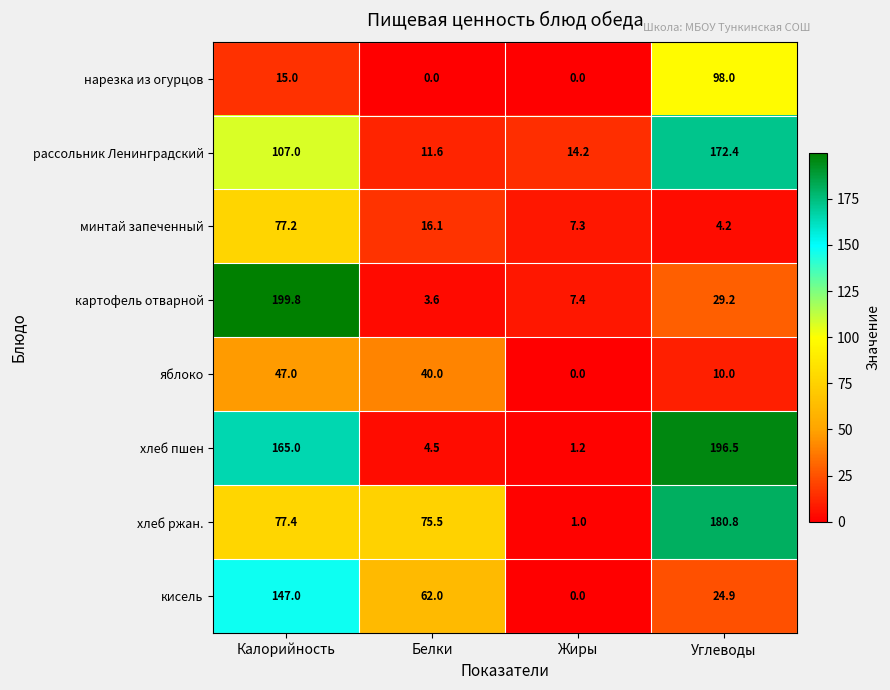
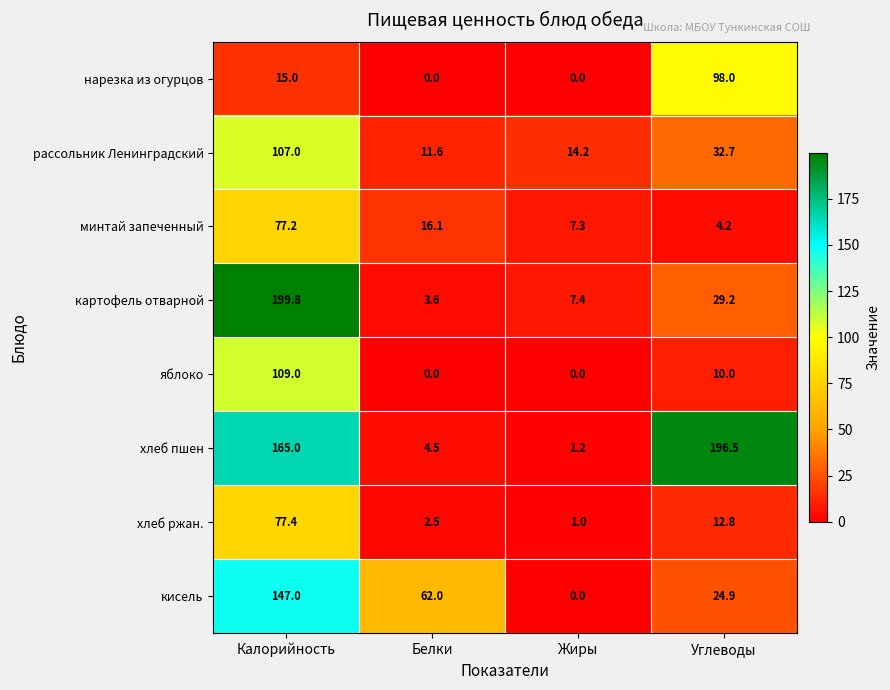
  {
    "нарезка из огурцов": {
      "Калорийность": 15.0,
      "Белки": 0.0,
      "Жиры": 0.0,
      "Углеводы": 98.0
    },
    "рассольник Ленинградский": {
      "Калорийность": 107.0,
      "Белки": 11.6,
      "Жиры": 14.2,
-     "Углеводы": 172.4
+     "Углеводы": 32.7
    },
    "минтай запеченный": {
      "Калорийность": 77.2,
      "Белки": 16.1,
      "Жиры": 7.3,
      "Углеводы": 4.2
    },
    "картофель отварной": {
      "Калорийность": 199.8,
      "Белки": 3.6,
      "Жиры": 7.4,
      "Углеводы": 29.2
    },
    "яблоко": {
-     "Калорийность": 47.0,
-     "Белки": 40.0,
+     "Калорийность": 109.0,
+     "Белки": 0.0,
      "Жиры": 0.0,
      "Углеводы": 10.0
    },
    "хлеб пшен": {
      "Калорийность": 165.0,
      "Белки": 4.5,
      "Жиры": 1.2,
      "Углеводы": 196.5
    },
    "хлеб ржан.": {
      "Калорийность": 77.4,
-     "Белки": 75.5,
+     "Белки": 2.5,
      "Жиры": 1.0,
-     "Углеводы": 180.8
+     "Углеводы": 12.8
    },
    "кисель": {
      "Калорийность": 147.0,
      "Белки": 62.0,
      "Жиры": 0.0,
      "Углеводы": 24.9
    }
  }
